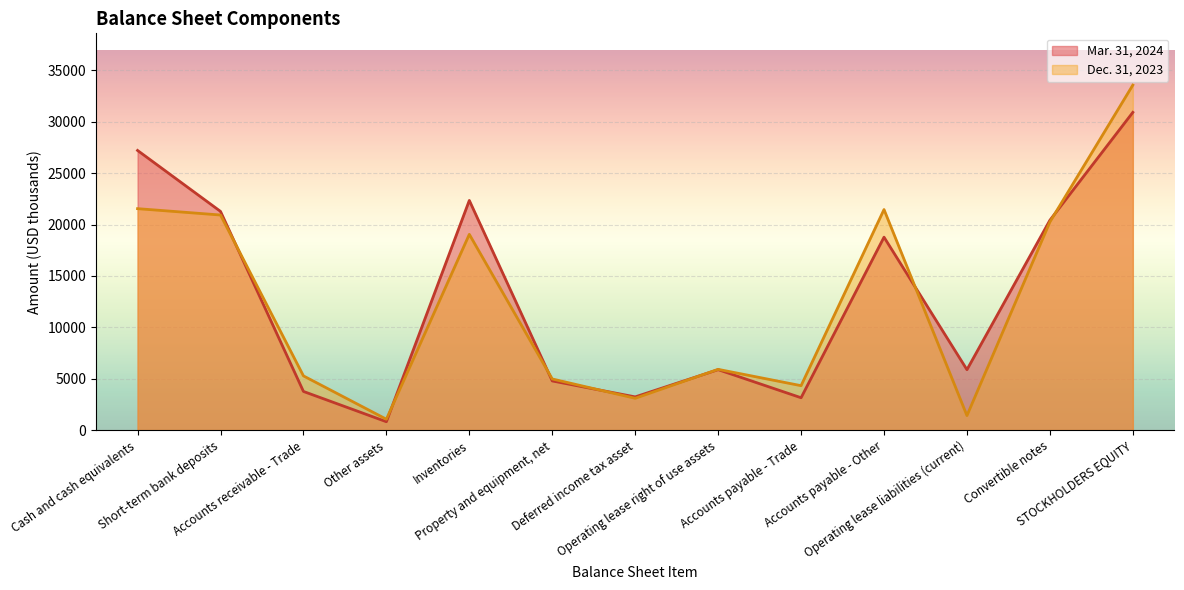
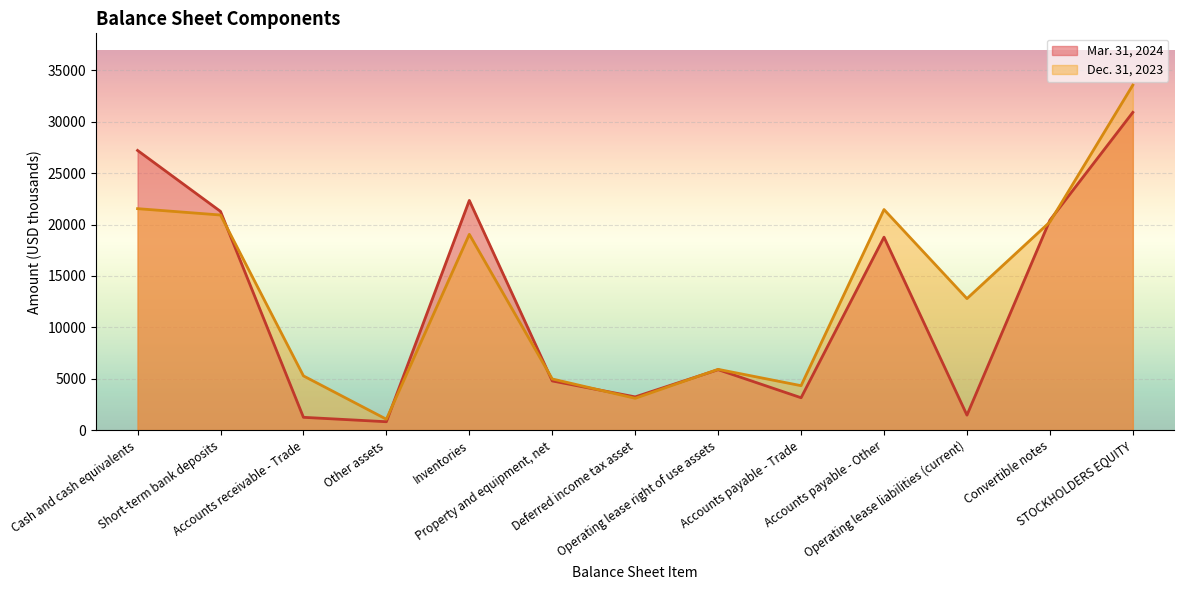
  {
    "Mar. 31, 2024": {
      "Cash and cash equivalents": 27200,
      "Short-term bank deposits": 21300,
-     "Accounts receivable - Trade": 3800,
+     "Accounts receivable - Trade": 1200,
      "Inventories": 22300,
      "Accounts payable - Trade": 3100,
      "Accounts payable - Other": 18800,
-     "Operating lease liabilities (current)": 5900,
+     "Operating lease liabilities (current)": 1500,
      "STOCKHOLDERS EQUITY": 30900
    },
    "Dec. 31, 2023": {
      "Cash and cash equivalents": 21500,
      "Short-term bank deposits": 20900,
      "Accounts receivable - Trade": 5300,
      "Inventories": 19000,
      "Accounts payable - Trade": 4300,
      "Accounts payable - Other": 21500,
-     "Operating lease liabilities (current)": 1400,
+     "Operating lease liabilities (current)": 12800,
      "STOCKHOLDERS EQUITY": 33600
    }
  }
